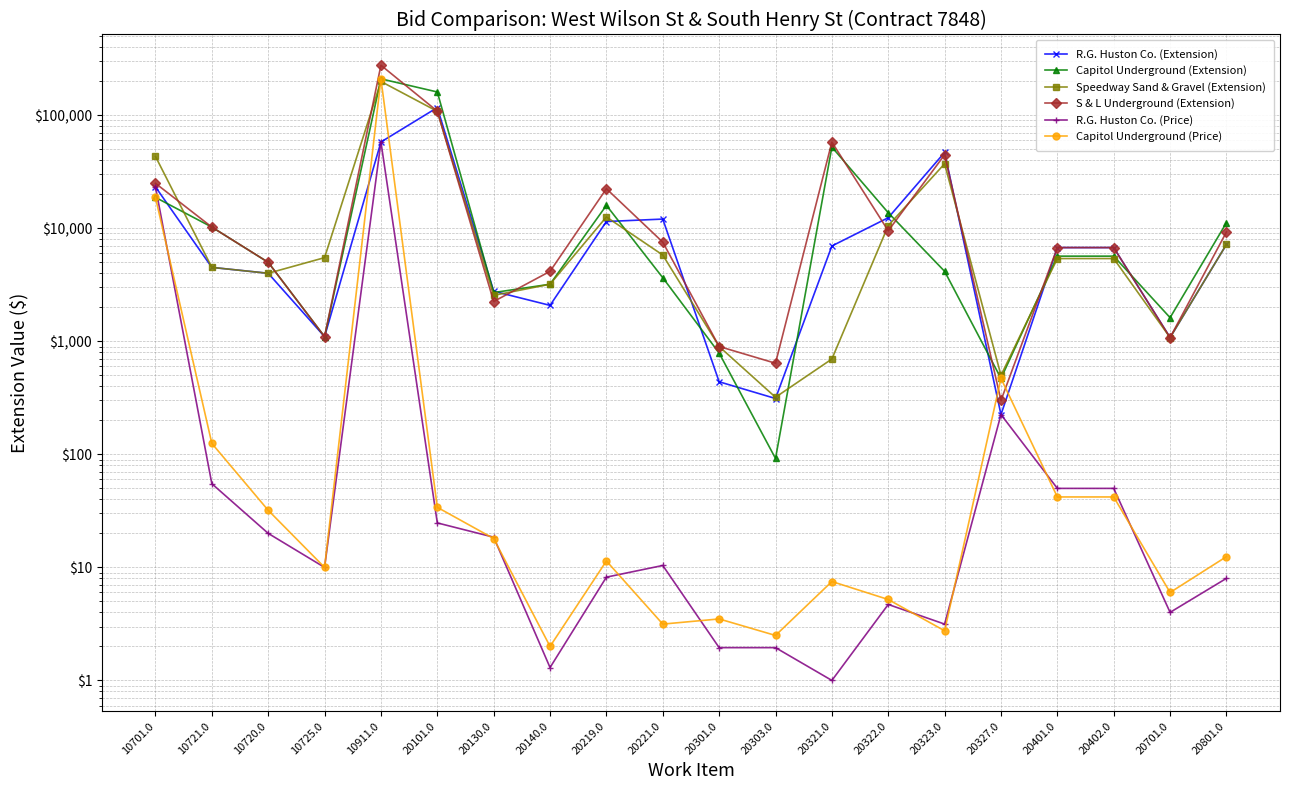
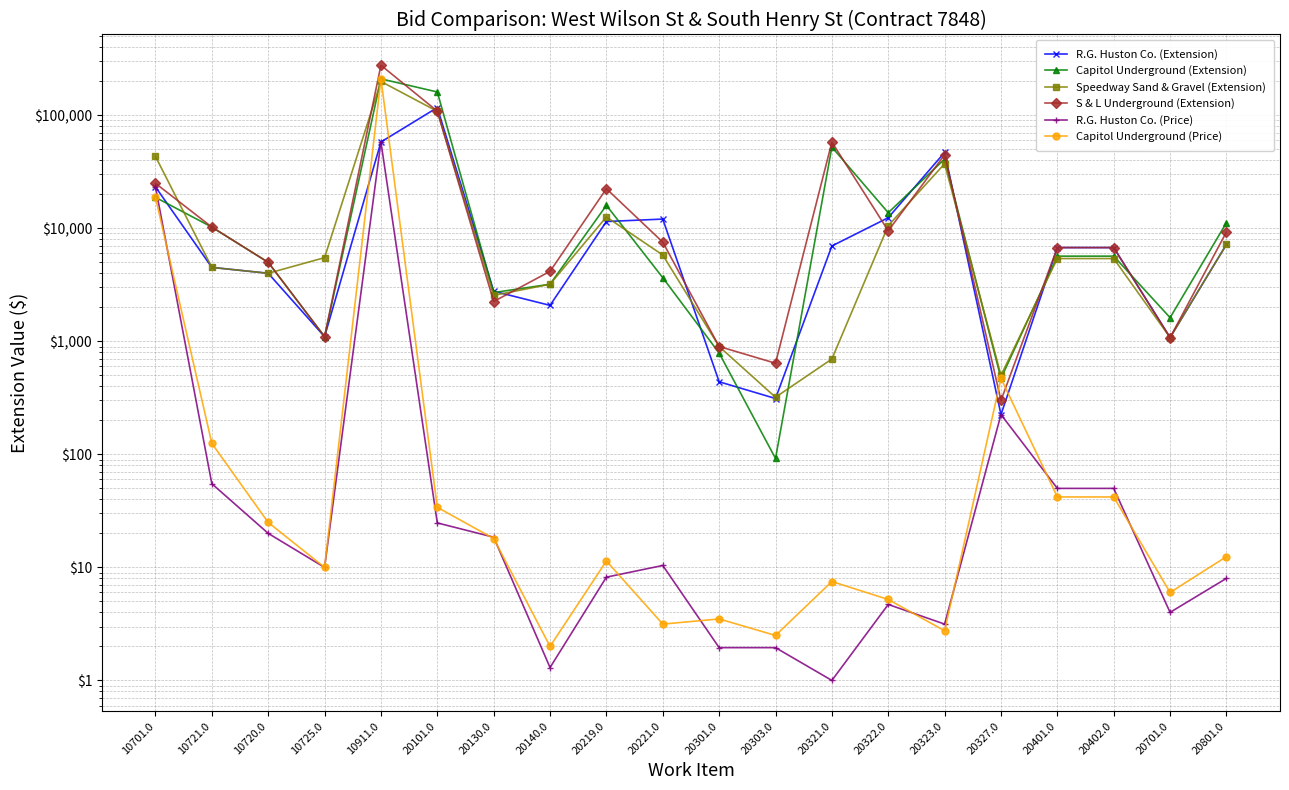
  {
    "R.G. Huston Co. (Extension)": {
      "20101.0": "$120,000",
      "20140.0": "$2,100",
      "20219.0": "$11,000",
      "20221.0": "$12,000",
      "20301.0": "$440",
      "20321.0": "$7,000",
      "20322.0": "$12,000"
    },
    "Capitol Underground (Extension)": {
      "20101.0": "$160,000",
      "20219.0": "$16,000",
      "20221.0": "$3,700",
      "20301.0": "$800",
      "20303.0": "$90",
      "20321.0": "$50,000",
      "20322.0": "$14,000",
-     "20323.0": "$4,200",
+     "20323.0": "$41,000",
      "20701.0": "$1,600",
      "20801.0": "$11,000"
    },
    "Speedway Sand & Gravel (Extension)": {
      "10701.0": "$43,000",
      "10725.0": "$6,000",
      "10911.0": "$200,000",
      "20130.0": "$2,600",
      "20219.0": "$13,000",
      "20221.0": "$6,000",
      "20321.0": "$700",
      "20322.0": "$11,000",
      "20323.0": "$37,000",
      "20327.0": "$500"
    },
    "S & L Underground (Extension)": {
      "10701.0": "$25,000",
      "10911.0": "$280,000",
      "20130.0": "$2,300",
      "20140.0": "$4,200",
      "20219.0": "$22,000",
      "20221.0": "$8,000",
      "20303.0": "$600",
      "20321.0": "$60,000",
      "20322.0": "$10,000",
      "20327.0": "$300",
      "20801.0": "$9,000"
    },
    "R.G. Huston Co. (Price)": {
      "10721.0": "$60",
      "10720.0": "$20",
      "20101.0": "$25",
      "20140.0": "$1.3",
      "20219.0": "$8",
      "20221.0": "$10",
      "20301.0": "$2",
      "20303.0": "$2",
      "20321.0": "$1",
      "20322.0": "$4.7",
      "20323.0": "$3",
      "20401.0": "$50",
      "20402.0": "$50",
      "20701.0": "$4",
      "20801.0": "$8"
    },
    "Capitol Underground (Price)": {
      "10721.0": "$130",
-     "10720.0": "$32",
+     "10720.0": "$25",
      "20101.0": "$34",
      "20140.0": "$2",
      "20219.0": "$11",
      "20221.0": "$3",
      "20301.0": "$3.5",
      "20303.0": "$2.5",
      "20321.0": "$8",
      "20322.0": "$5",
      "20323.0": "$2.8",
      "20401.0": "$42",
      "20402.0": "$42",
      "20701.0": "$6",
      "20801.0": "$12"
    }
  }
